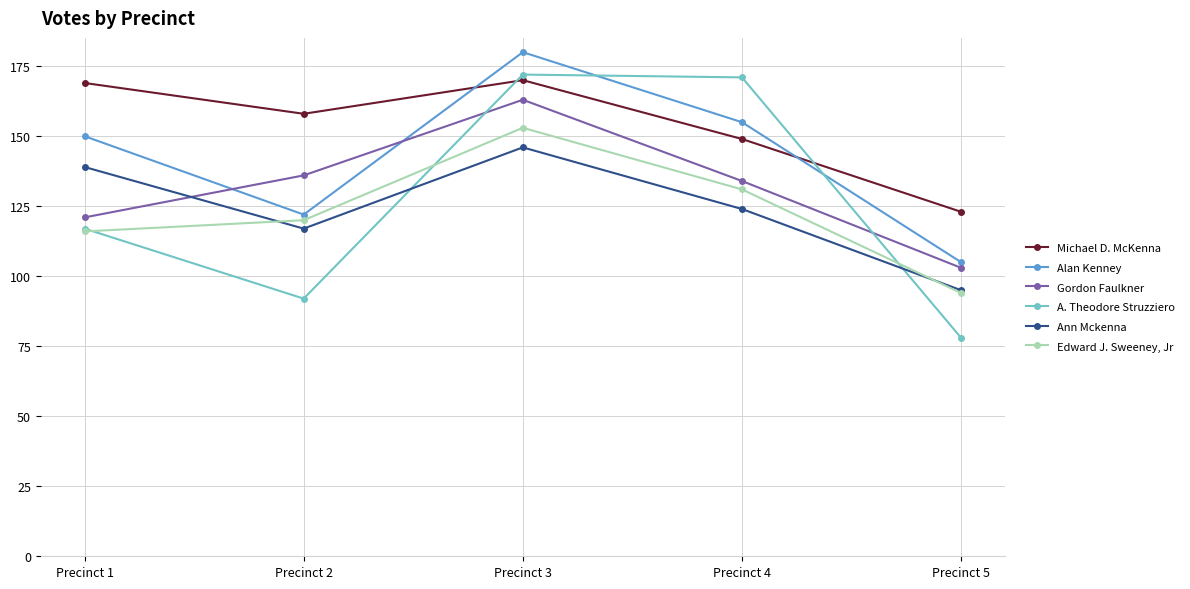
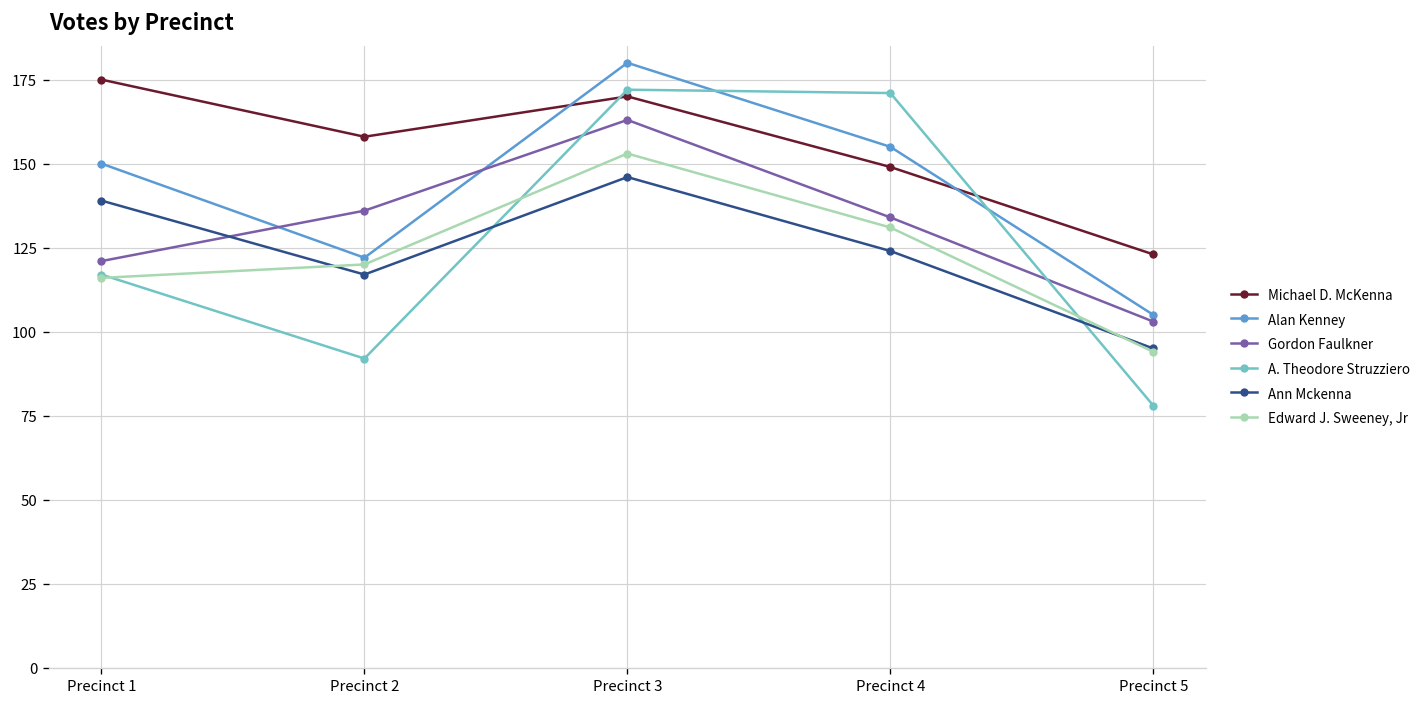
  {
    "Michael D. McKenna": {
-     "Precinct 1": 169,
+     "Precinct 1": 175,
      "Precinct 2": 158,
      "Precinct 3": 170,
      "Precinct 4": 149,
      "Precinct 5": 123
    },
    "Gordon Faulkner": {
      "Precinct 1": 121,
      "Precinct 2": 136,
      "Precinct 3": 163,
      "Precinct 4": 134,
      "Precinct 5": 103
    },
    "Ann Mckenna": {
      "Precinct 1": 139,
      "Precinct 2": 117,
      "Precinct 3": 146,
      "Precinct 4": 124,
      "Precinct 5": 95
    },
    "Edward J. Sweeney, Jr": {
      "Precinct 1": 116,
      "Precinct 2": 120,
      "Precinct 3": 153,
      "Precinct 4": 131,
      "Precinct 5": 94
    }
  }
